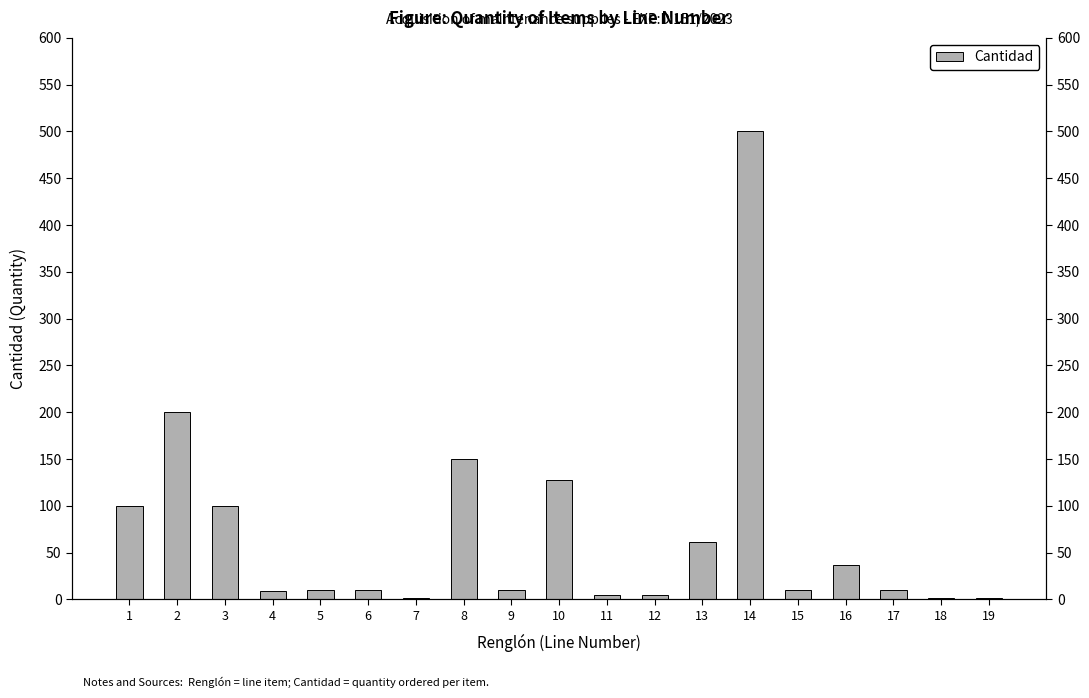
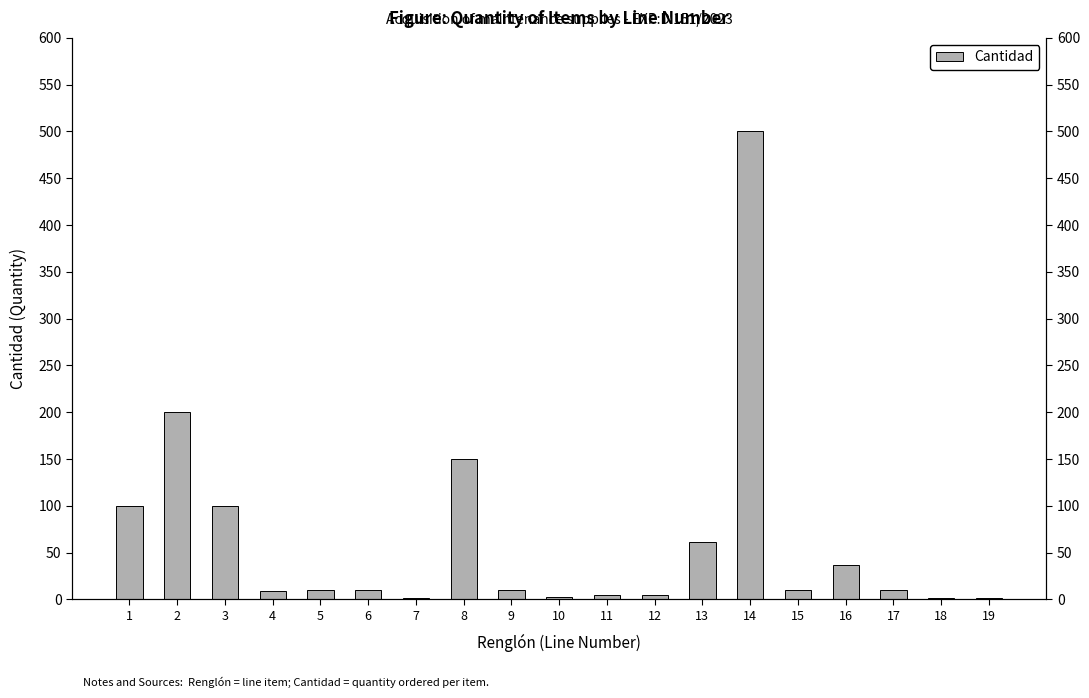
  {
    "1": 100,
    "2": 200,
    "3": 100,
    "4": 10,
    "5": 10,
    "6": 10,
    "8": 150,
    "9": 10,
-   "10": 130,
+   "10": 0,
    "11": 10,
    "12": 10,
    "13": 60,
    "14": 500,
    "15": 10,
    "16": 40,
    "17": 10
  }
